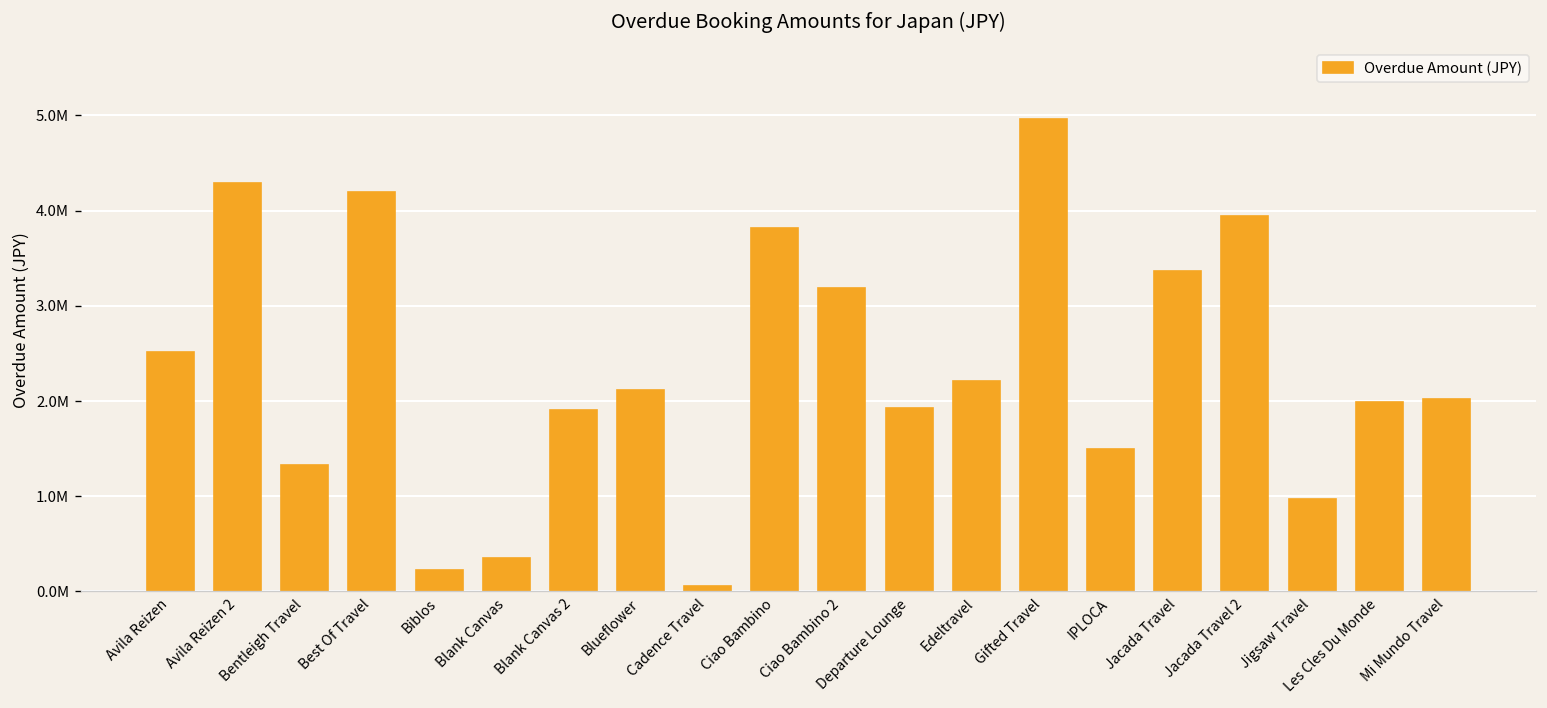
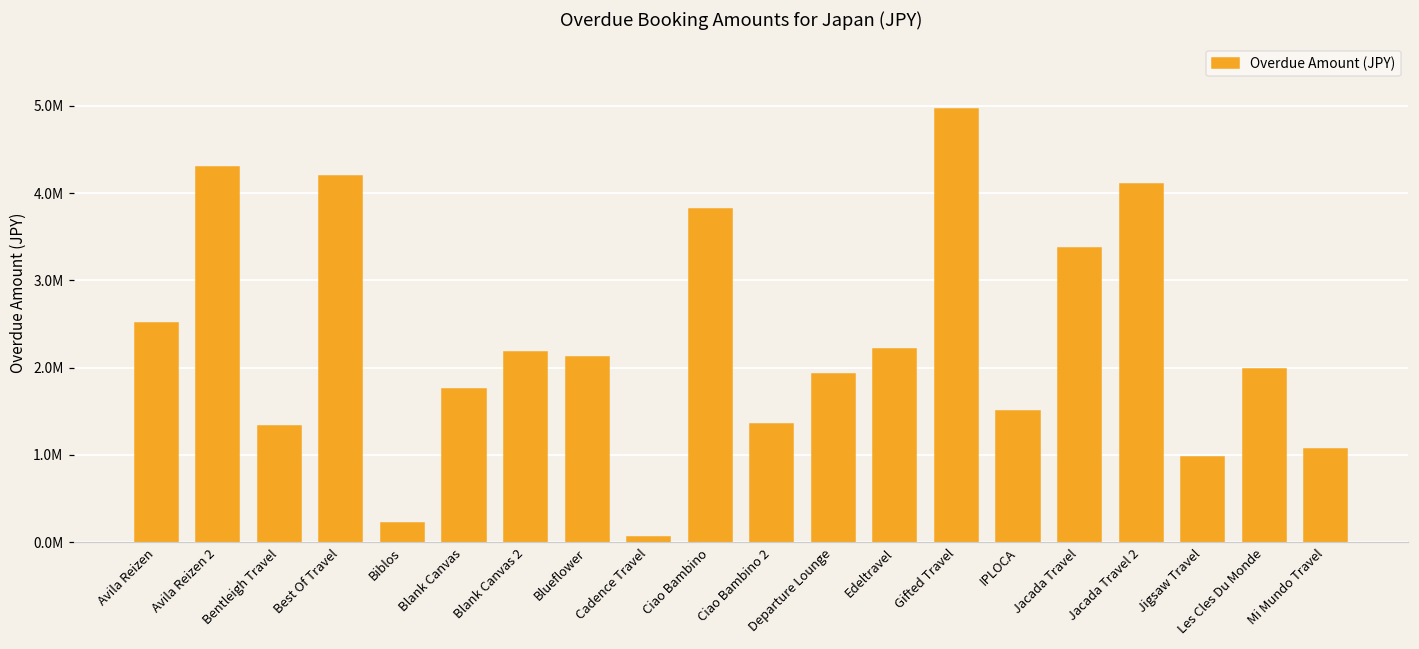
  {
    "Avila Reizen": 2500000,
    "Avila Reizen 2": 4300000,
    "Bentleigh Travel": 1300000,
    "Best Of Travel": 4200000,
    "Biblos": 200000,
-   "Blank Canvas": 400000,
-   "Blank Canvas 2": 1900000,
+   "Blank Canvas": 1800000,
+   "Blank Canvas 2": 2200000,
    "Blueflower": 2100000,
    "Cadence Travel": 100000,
    "Ciao Bambino": 3800000,
-   "Ciao Bambino 2": 3200000,
+   "Ciao Bambino 2": 1400000,
    "Departure Lounge": 1900000,
    "Edeltravel": 2200000,
    "Gifted Travel": 5000000,
    "IPLOCA": 1500000,
    "Jacada Travel": 3400000,
-   "Jacada Travel 2": 3900000,
+   "Jacada Travel 2": 4100000,
    "Jigsaw Travel": 1000000,
    "Les Cles Du Monde": 2000000,
-   "Mi Mundo Travel": 2000000
+   "Mi Mundo Travel": 1100000
  }
